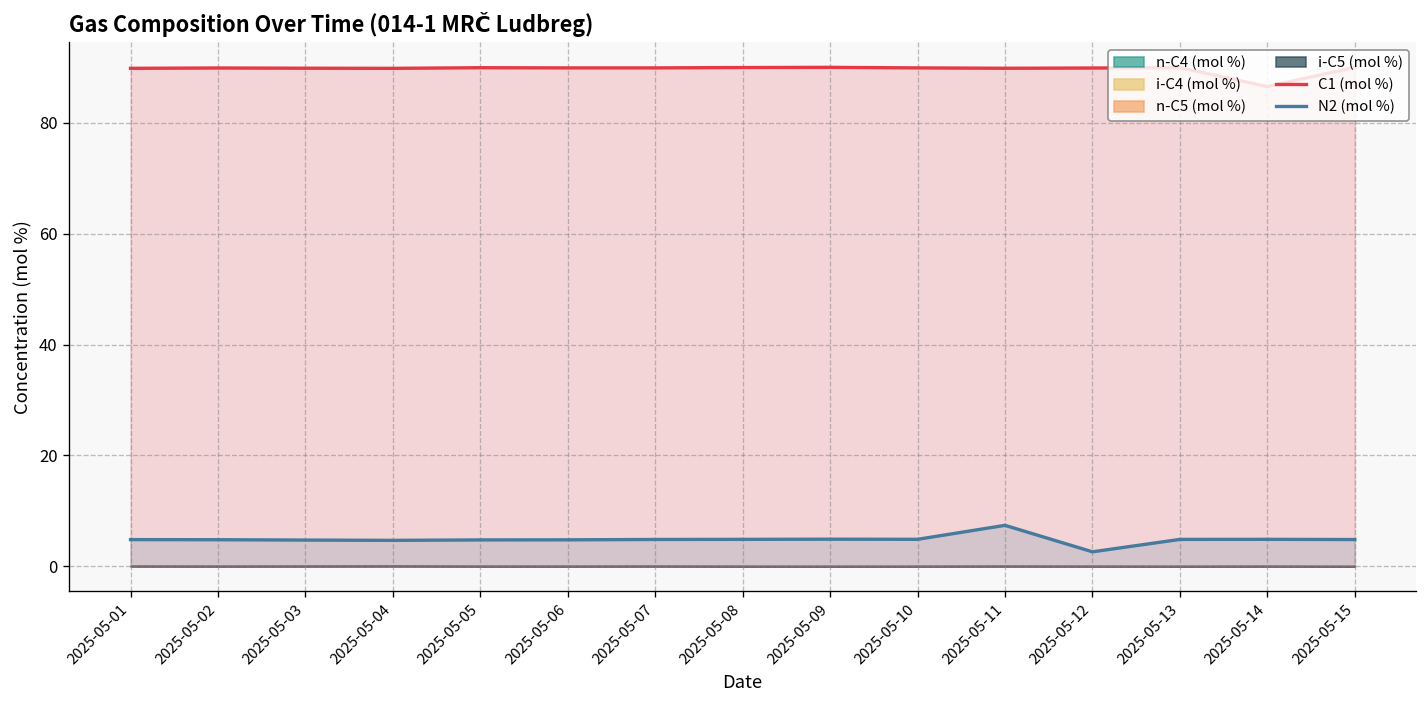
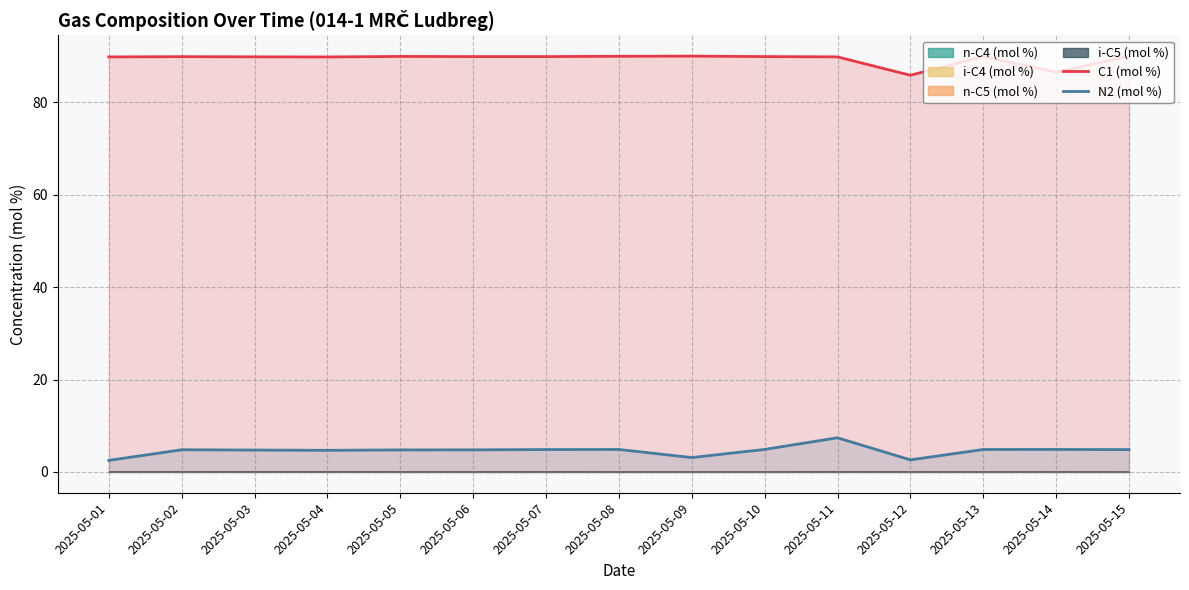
  {
    "C1 (mol %)": {
      "2025-05-01": 90,
      "2025-05-02": 90,
      "2025-05-03": 90,
      "2025-05-04": 90,
      "2025-05-05": 90,
      "2025-05-06": 90,
      "2025-05-07": 90,
      "2025-05-08": 90,
      "2025-05-09": 90,
      "2025-05-10": 90,
      "2025-05-11": 90,
-     "2025-05-12": 90
+     "2025-05-12": 86
    },
    "N2 (mol %)": {
-     "2025-05-01": 5,
+     "2025-05-01": 2,
      "2025-05-02": 5,
      "2025-05-03": 5,
      "2025-05-04": 5,
      "2025-05-05": 5,
      "2025-05-06": 5,
      "2025-05-07": 5,
      "2025-05-08": 5,
-     "2025-05-09": 5,
+     "2025-05-09": 3,
      "2025-05-10": 5,
      "2025-05-11": 7,
      "2025-05-12": 3,
      "2025-05-13": 5,
      "2025-05-14": 5,
      "2025-05-15": 5
    }
  }
